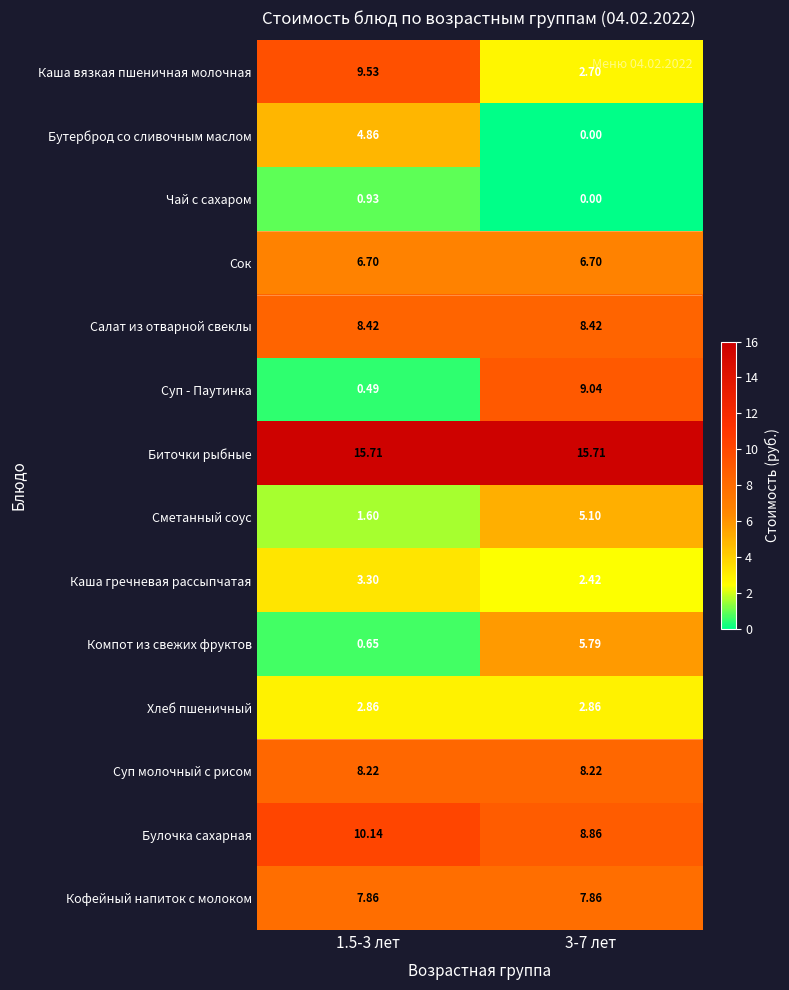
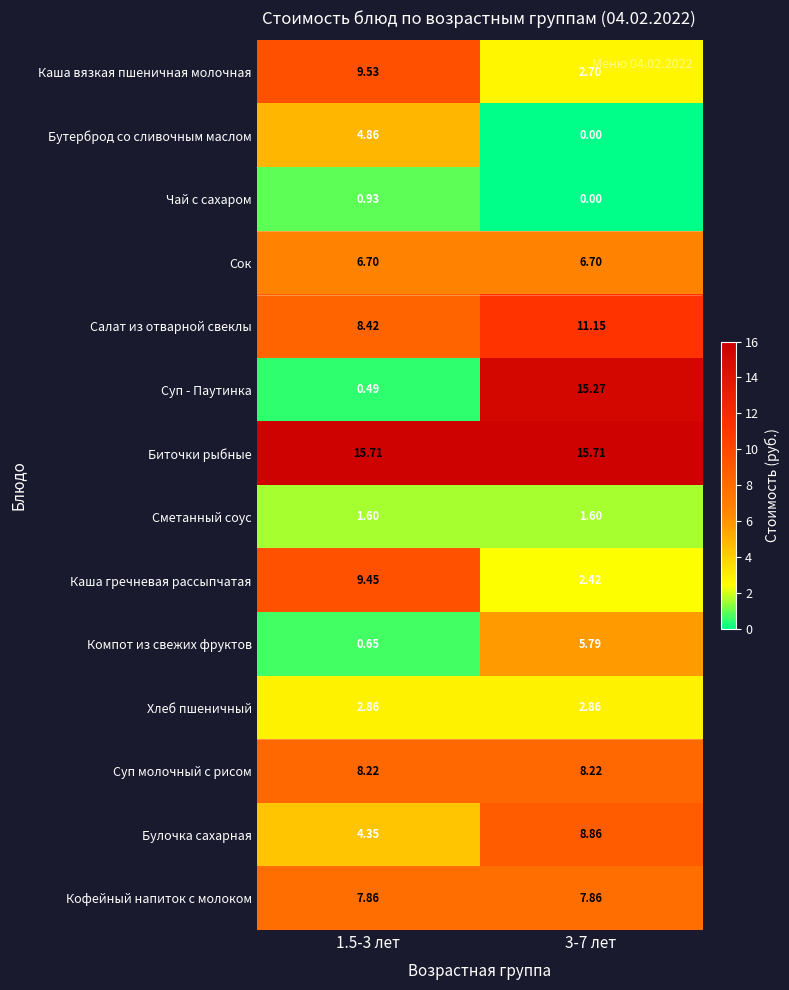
  {
    "Каша вязкая пшеничная молочная": {
      "1.5-3 лет": 9.53
    },
    "Бутерброд со сливочным маслом": {
      "1.5-3 лет": 4.86,
      "3-7 лет": 0.00
    },
    "Чай с сахаром": {
      "1.5-3 лет": 0.93,
      "3-7 лет": 0.00
    },
    "Сок": {
      "1.5-3 лет": 6.70,
      "3-7 лет": 6.70
    },
    "Салат из отварной свеклы": {
      "1.5-3 лет": 8.42,
-     "3-7 лет": 8.42
+     "3-7 лет": 11.15
    },
    "Суп - Паутинка": {
      "1.5-3 лет": 0.49,
-     "3-7 лет": 9.04
+     "3-7 лет": 15.27
    },
    "Биточки рыбные": {
      "1.5-3 лет": 15.71,
      "3-7 лет": 15.71
    },
    "Сметанный соус": {
      "1.5-3 лет": 1.60,
-     "3-7 лет": 5.10
+     "3-7 лет": 1.60
    },
    "Каша гречневая рассыпчатая": {
-     "1.5-3 лет": 3.30,
+     "1.5-3 лет": 9.45,
      "3-7 лет": 2.42
    },
    "Компот из свежих фруктов": {
      "1.5-3 лет": 0.65,
      "3-7 лет": 5.79
    },
    "Хлеб пшеничный": {
      "1.5-3 лет": 2.86,
      "3-7 лет": 2.86
    },
    "Суп молочный с рисом": {
      "1.5-3 лет": 8.22,
      "3-7 лет": 8.22
    },
    "Булочка сахарная": {
-     "1.5-3 лет": 10.14,
+     "1.5-3 лет": 4.35,
      "3-7 лет": 8.86
    },
    "Кофейный напиток с молоком": {
      "1.5-3 лет": 7.86,
      "3-7 лет": 7.86
    }
  }
